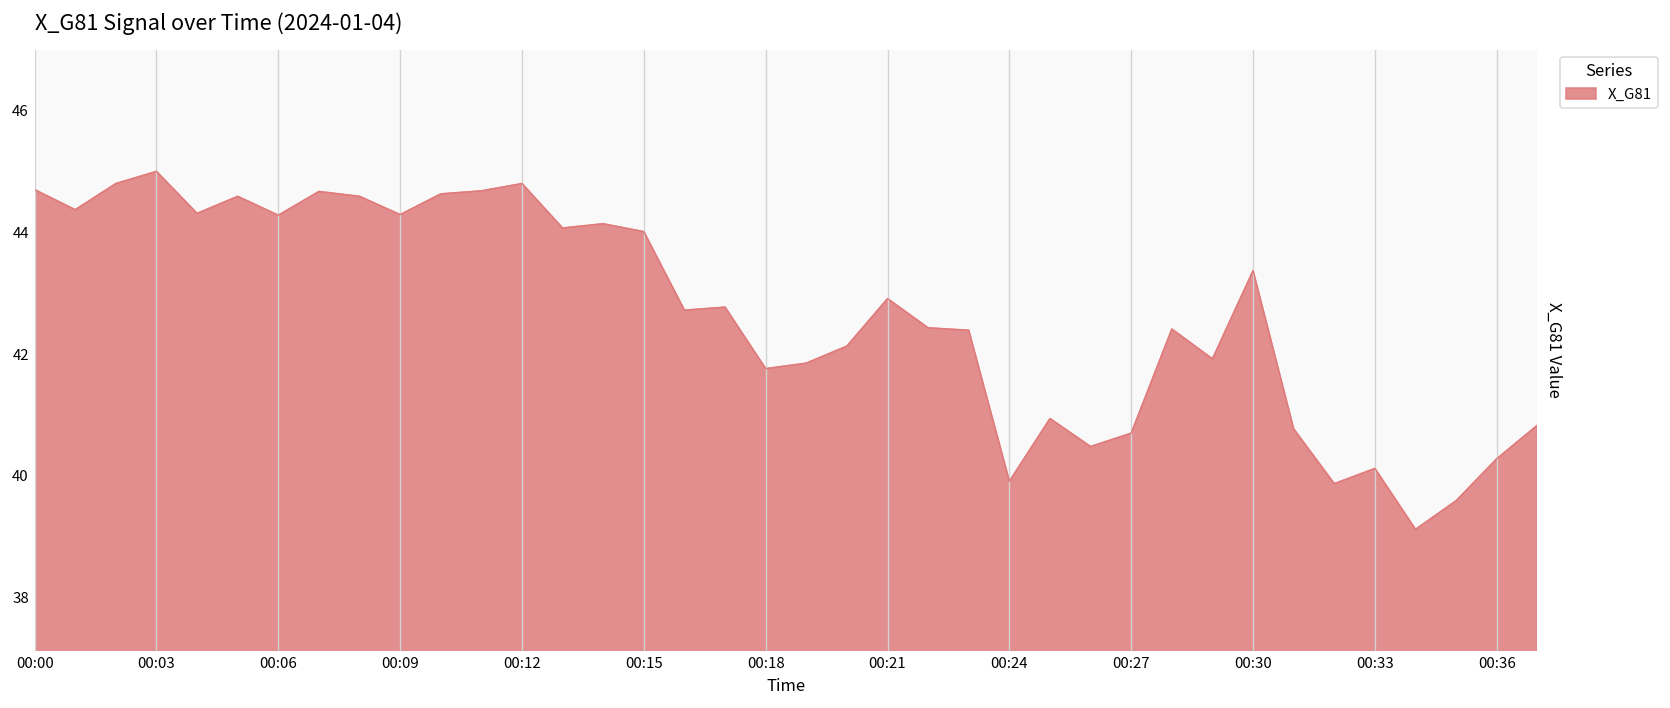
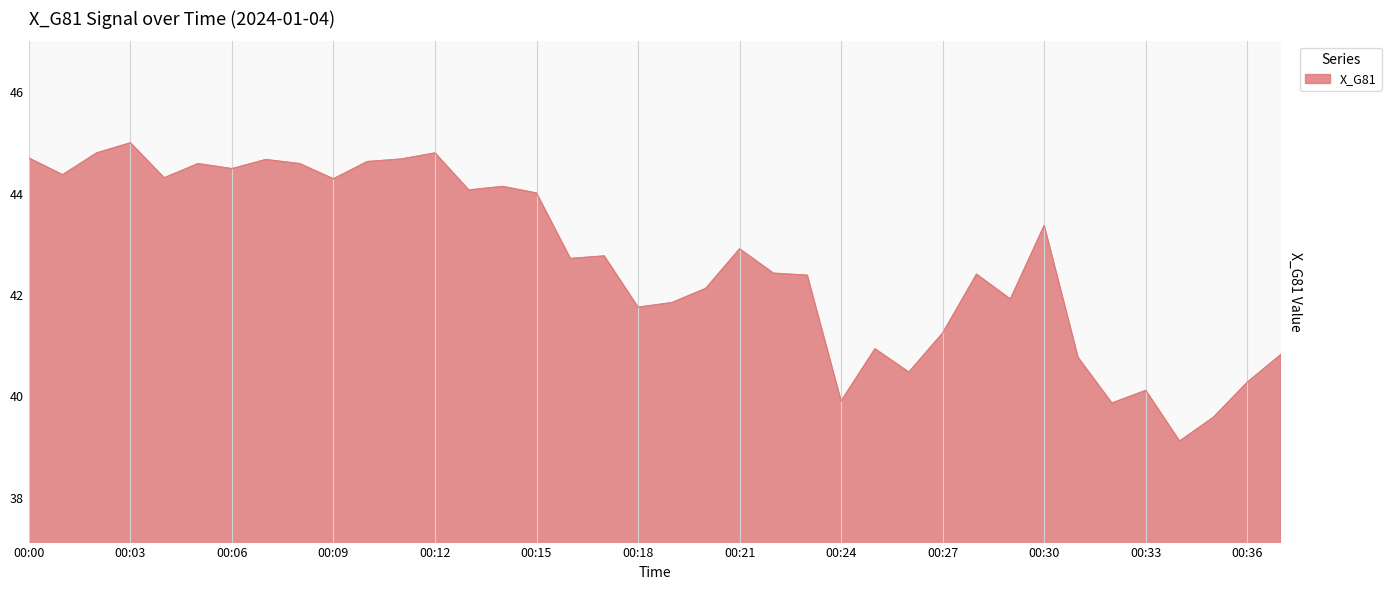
  {
    "00:00": 44.7,
    "00:03": 45.0,
-   "00:06": 44.3,
+   "00:06": 44.5,
    "00:09": 44.3,
    "00:12": 44.8,
    "00:15": 44.0,
    "00:18": 41.8,
    "00:21": 42.9,
    "00:24": 39.9,
-   "00:27": 40.7,
+   "00:27": 41.3,
    "00:30": 43.4,
    "00:33": 40.1,
    "00:36": 40.3
  }
